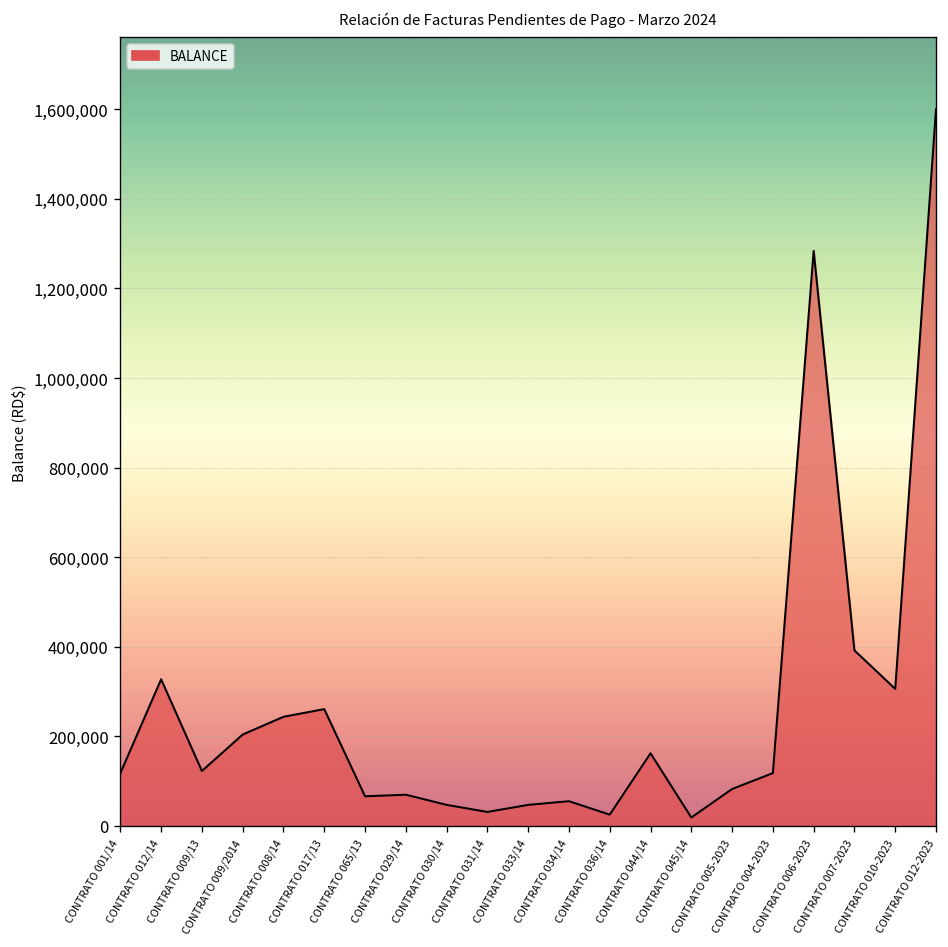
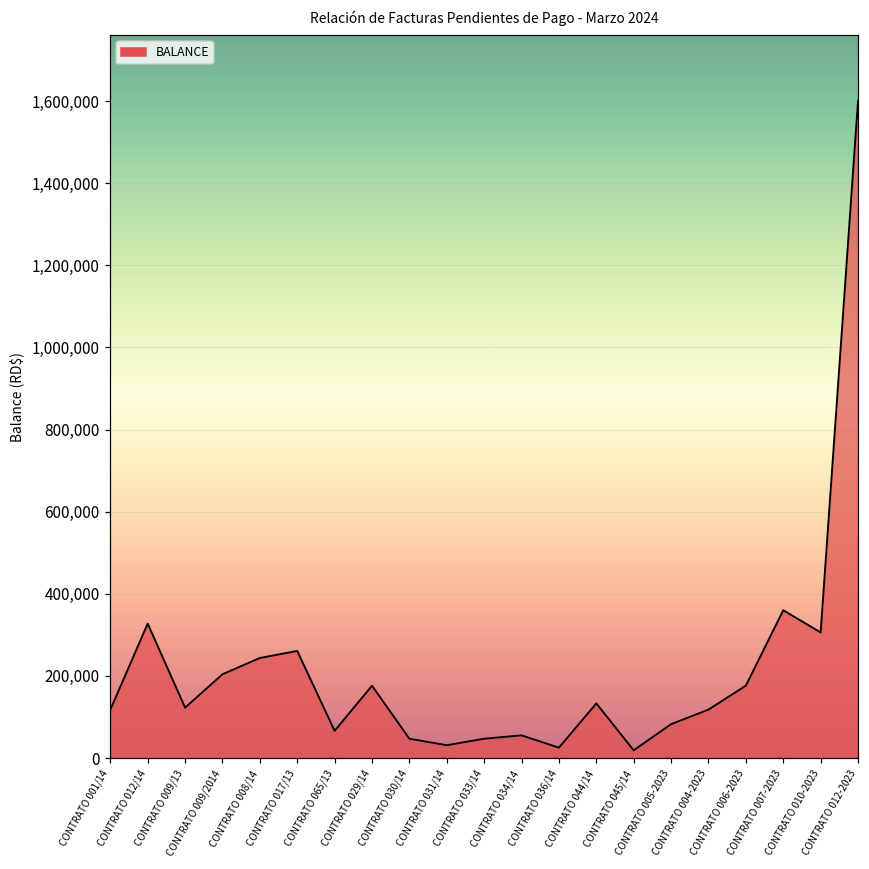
  {
    "CONTRATO 001/14": "120,000",
    "CONTRATO 012/14": "330,000",
    "CONTRATO 009/13": "120,000",
    "CONTRATO 009/2014": "200,000",
    "CONTRATO 008/14": "240,000",
    "CONTRATO 017/13": "260,000",
    "CONTRATO 065/13": "70,000",
-   "CONTRATO 029/14": "70,000",
+   "CONTRATO 029/14": "180,000",
    "CONTRATO 030/14": "50,000",
    "CONTRATO 031/14": "30,000",
    "CONTRATO 033/14": "50,000",
    "CONTRATO 034/14": "60,000",
    "CONTRATO 036/14": "30,000",
-   "CONTRATO 044/14": "160,000",
+   "CONTRATO 044/14": "130,000",
    "CONTRATO 045/14": "20,000",
    "CONTRATO 005-2023": "80,000",
    "CONTRATO 004-2023": "120,000",
-   "CONTRATO 006-2023": "1,280,000",
-   "CONTRATO 007-2023": "390,000",
+   "CONTRATO 006-2023": "180,000",
+   "CONTRATO 007-2023": "360,000",
    "CONTRATO 010-2023": "310,000",
    "CONTRATO 012-2023": "1,600,000"
  }
